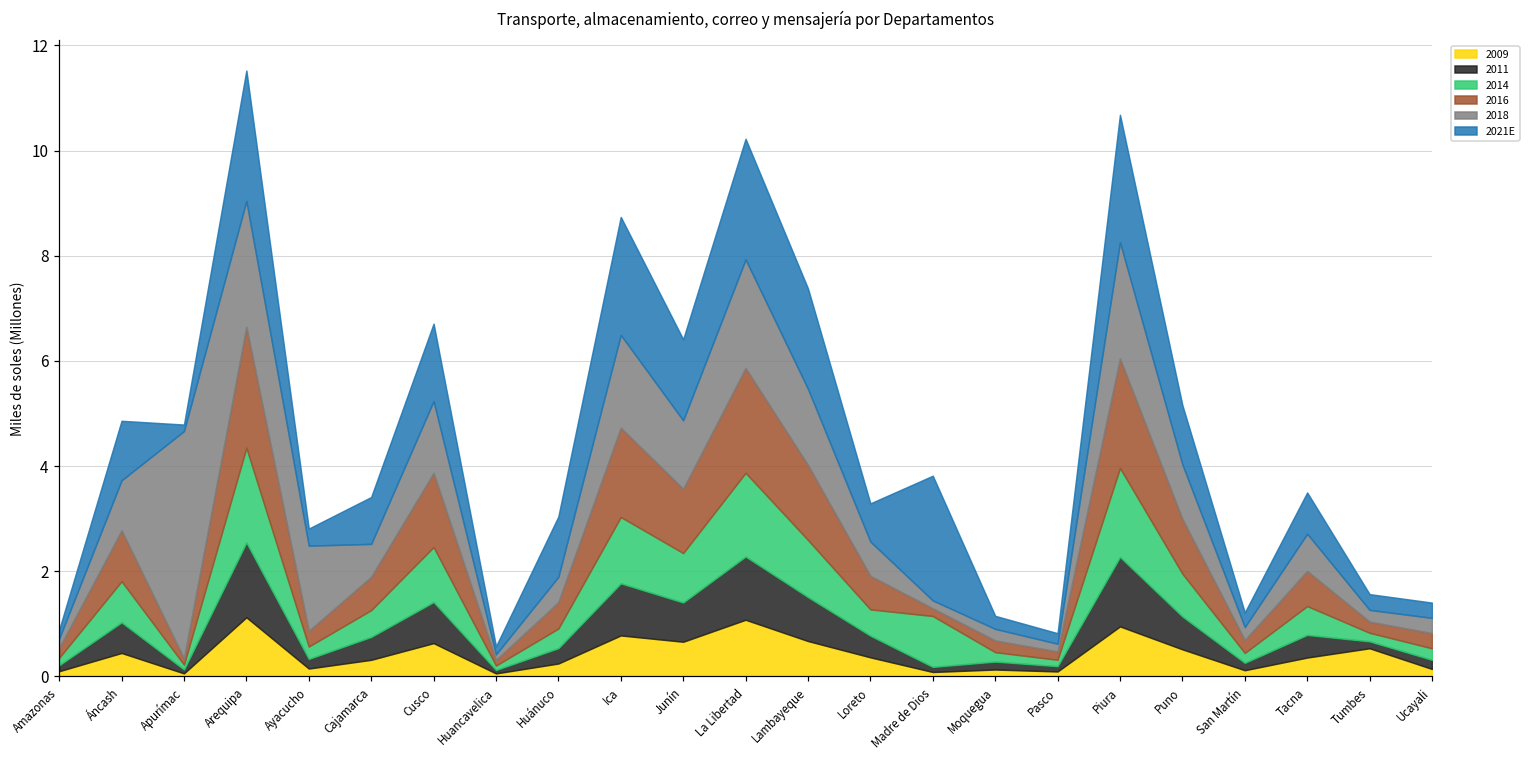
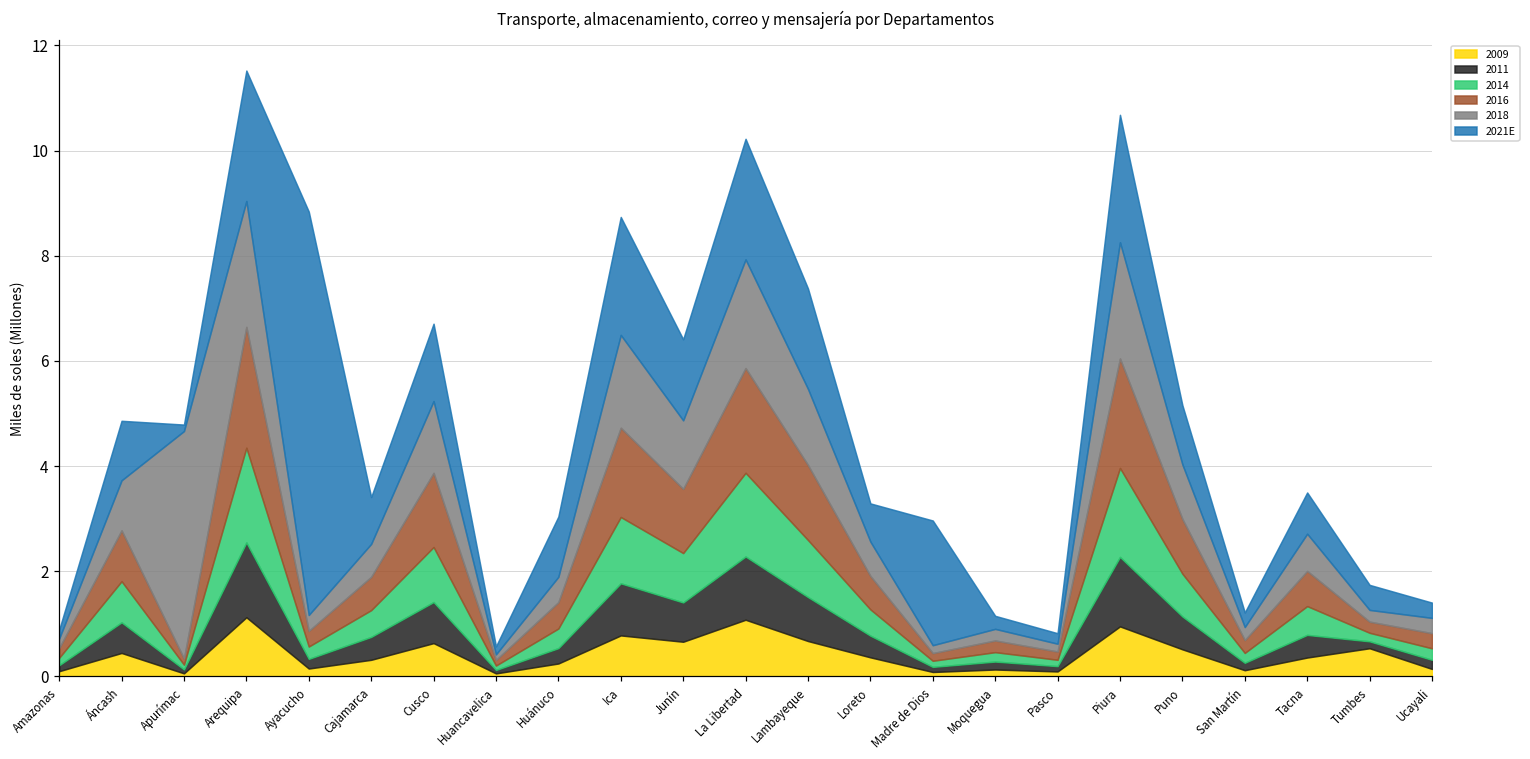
  {
    "2009": {
      "Amazonas": 0.1,
      "Áncash": 0.4,
      "Apurímac": 0.1,
      "Arequipa": 1.1,
      "Ayacucho": 0.1,
      "Cajamarca": 0.3,
      "Cusco": 0.6,
      "Huancavelica": 0.1,
      "Huánuco": 0.2,
      "Ica": 0.8,
      "Junín": 0.7,
      "La Libertad": 1.1,
      "Lambayeque": 0.7,
      "Loreto": 0.4,
      "Madre de Dios": 0.1,
      "Moquegua": 0.1,
      "Pasco": 0.1,
      "Piura": 1.0,
      "Puno": 0.5,
      "San Martín": 0.1,
      "Tacna": 0.4,
      "Tumbes": 0.5,
      "Ucayali": 0.1
    },
    "2011": {
      "Amazonas": 0.1,
      "Áncash": 0.6,
      "Apurímac": 0.1,
      "Arequipa": 1.4,
      "Ayacucho": 0.2,
      "Cajamarca": 0.4,
      "Cusco": 0.8,
      "Huancavelica": 0.1,
      "Huánuco": 0.3,
      "Ica": 1.0,
      "Junín": 0.7,
      "La Libertad": 1.2,
      "Lambayeque": 0.8,
      "Loreto": 0.4,
      "Madre de Dios": 0.1,
      "Moquegua": 0.2,
      "Pasco": 0.1,
      "Piura": 1.3,
      "Puno": 0.6,
      "San Martín": 0.1,
      "Tacna": 0.4,
      "Tumbes": 0.1,
      "Ucayali": 0.2
    },
    "2014": {
      "Amazonas": 0.1,
      "Áncash": 0.8,
      "Apurímac": 0.1,
      "Arequipa": 1.8,
      "Ayacucho": 0.2,
      "Cajamarca": 0.5,
      "Cusco": 1.0,
      "Huancavelica": 0.1,
      "Huánuco": 0.4,
      "Ica": 1.3,
      "Junín": 0.9,
      "La Libertad": 1.6,
      "Lambayeque": 1.1,
      "Loreto": 0.5,
-     "Madre de Dios": 1.0,
+     "Madre de Dios": 0.1,
      "Moquegua": 0.2,
      "Pasco": 0.1,
      "Piura": 1.7,
      "Puno": 0.8,
      "San Martín": 0.2,
      "Tacna": 0.5,
      "Tumbes": 0.2,
      "Ucayali": 0.2
    },
    "2016": {
      "Amazonas": 0.2,
      "Áncash": 1.0,
      "Apurímac": 0.1,
      "Arequipa": 2.3,
      "Ayacucho": 0.3,
      "Cajamarca": 0.6,
      "Cusco": 1.4,
      "Huancavelica": 0.1,
      "Huánuco": 0.5,
      "Ica": 1.7,
      "Junín": 1.2,
      "La Libertad": 2.0,
      "Lambayeque": 1.4,
      "Loreto": 0.6,
      "Madre de Dios": 0.1,
      "Moquegua": 0.2,
      "Pasco": 0.2,
      "Piura": 2.1,
      "Puno": 1.0,
      "San Martín": 0.2,
      "Tacna": 0.7,
      "Tumbes": 0.2,
      "Ucayali": 0.3
    },
    "2018": {
      "Amazonas": 0.2,
      "Áncash": 1.0,
      "Apurímac": 4.3,
      "Arequipa": 2.4,
-     "Ayacucho": 1.6,
+     "Ayacucho": 0.3,
      "Cajamarca": 0.6,
      "Cusco": 1.4,
      "Huancavelica": 0.1,
      "Huánuco": 0.5,
      "Ica": 1.8,
      "Junín": 1.3,
      "La Libertad": 2.1,
      "Lambayeque": 1.4,
      "Loreto": 0.7,
      "Madre de Dios": 0.2,
      "Moquegua": 0.2,
      "Pasco": 0.1,
      "Piura": 2.2,
      "Puno": 1.0,
      "San Martín": 0.2,
      "Tacna": 0.7,
      "Tumbes": 0.2,
      "Ucayali": 0.3
    },
    "2021E": {
      "Amazonas": 0.2,
      "Áncash": 1.1,
      "Apurímac": 0.1,
      "Arequipa": 2.5,
-     "Ayacucho": 0.3,
+     "Ayacucho": 7.7,
      "Cajamarca": 0.9,
      "Cusco": 1.5,
      "Huancavelica": 0.2,
      "Huánuco": 1.1,
      "Ica": 2.2,
      "Junín": 1.5,
      "La Libertad": 2.3,
      "Lambayeque": 1.9,
      "Loreto": 0.7,
      "Madre de Dios": 2.4,
      "Moquegua": 0.2,
      "Pasco": 0.2,
      "Piura": 2.4,
      "Puno": 1.1,
      "San Martín": 0.3,
      "Tacna": 0.8,
-     "Tumbes": 0.3,
+     "Tumbes": 0.5,
      "Ucayali": 0.3
    }
  }
